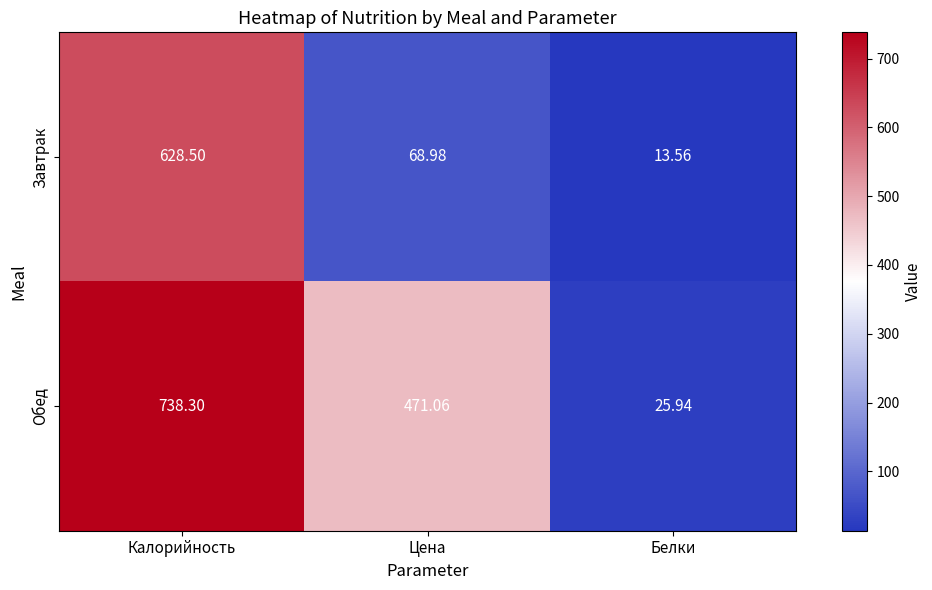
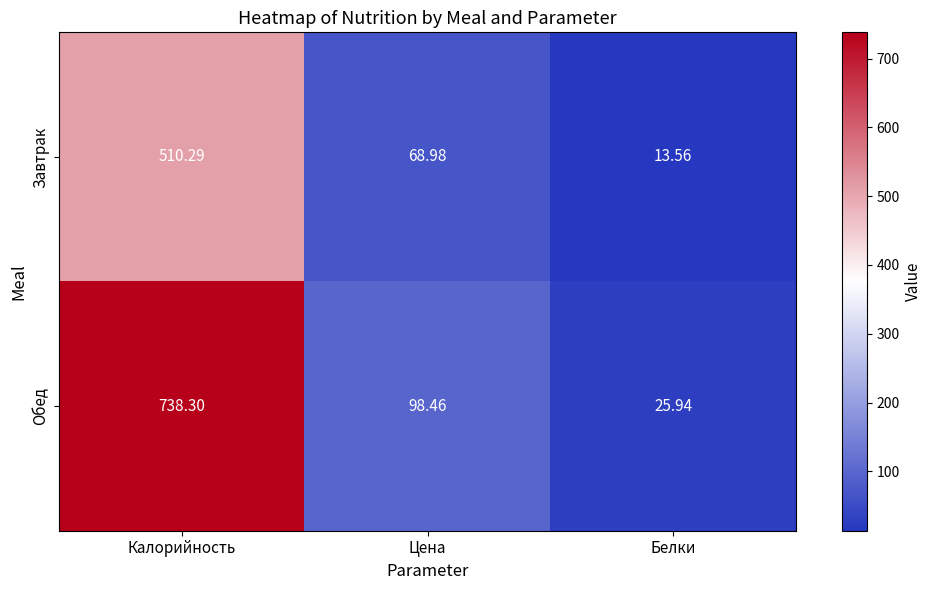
  {
    "Завтрак": {
-     "Калорийность": 628.50,
+     "Калорийность": 510.29,
      "Цена": 68.98,
      "Белки": 13.56
    },
    "Обед": {
      "Калорийность": 738.30,
-     "Цена": 471.06,
+     "Цена": 98.46,
      "Белки": 25.94
    }
  }
